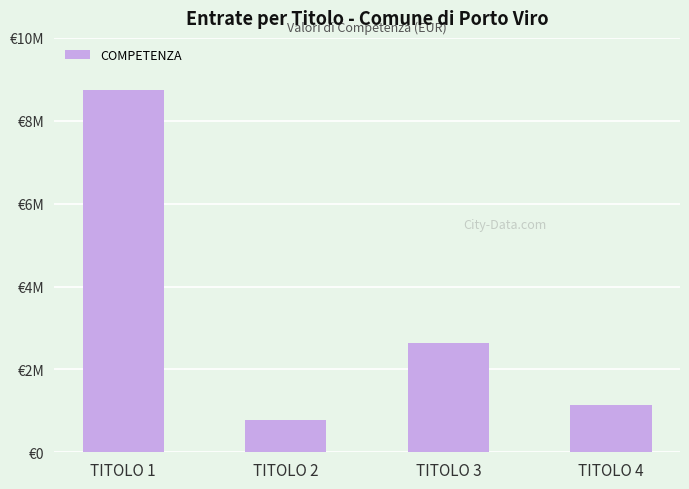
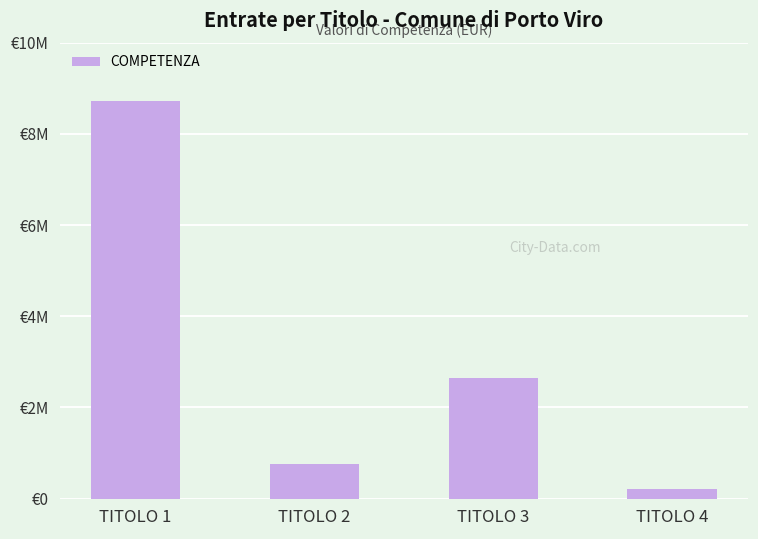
  {
    "TITOLO 1": "€8700000",
    "TITOLO 2": "€800000",
    "TITOLO 3": "€2600000",
-   "TITOLO 4": "€1200000"
+   "TITOLO 4": "€200000"
  }
